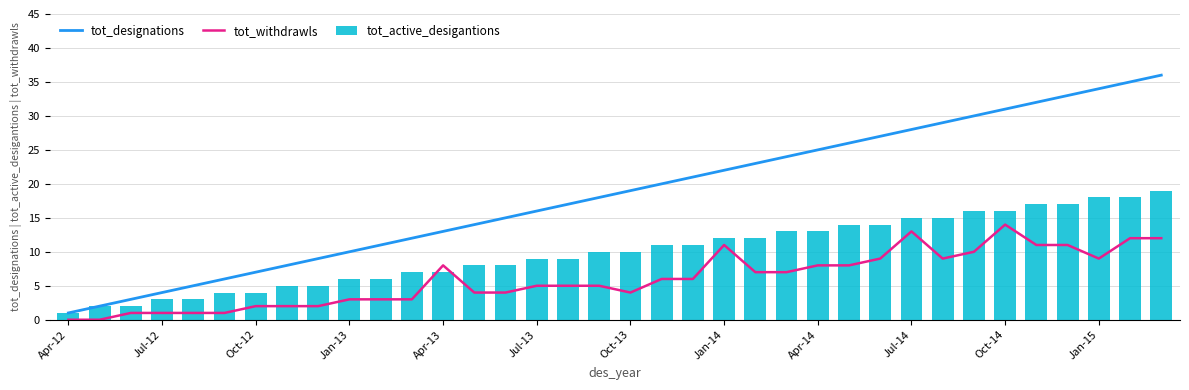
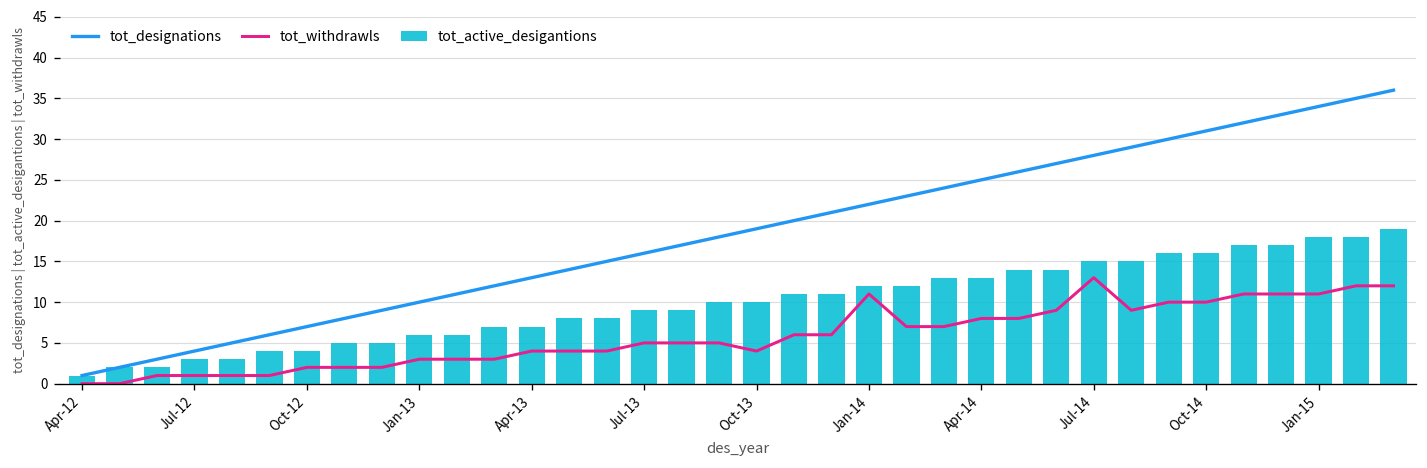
  {
    "tot_withdrawls": {
      "Apr-12": 0,
      "Jul-12": 1,
      "Oct-12": 2,
      "Jan-13": 3,
-     "Apr-13": 8,
+     "Apr-13": 4,
      "Jul-13": 5,
      "Oct-13": 4,
      "Jan-14": 11,
      "Apr-14": 8,
      "Jul-14": 13,
-     "Oct-14": 14,
-     "Jan-15": 9
+     "Oct-14": 10,
+     "Jan-15": 11
    }
  }
